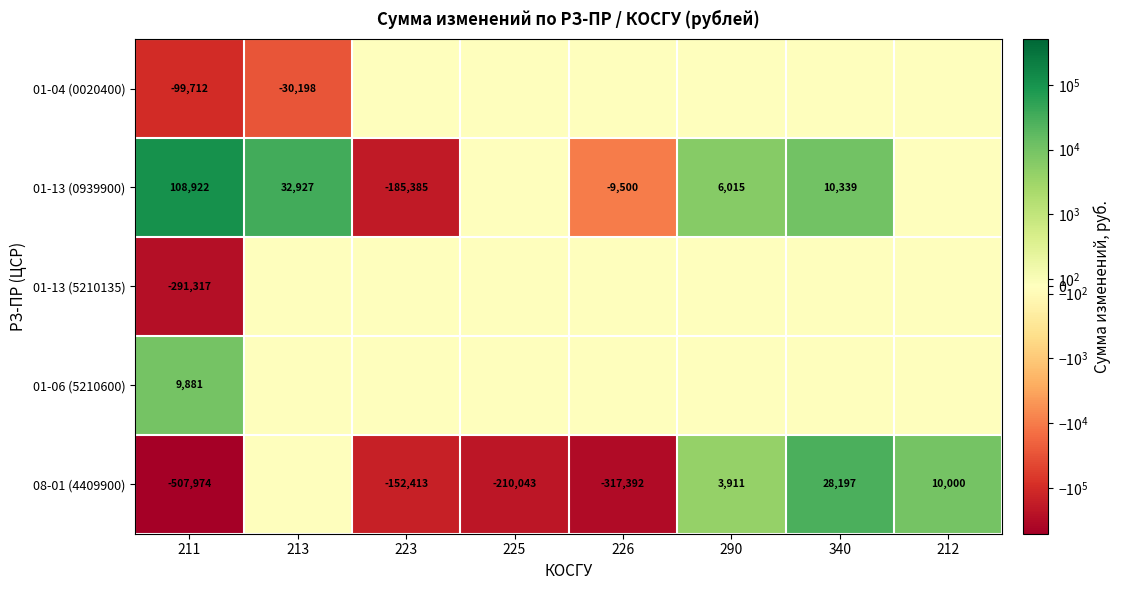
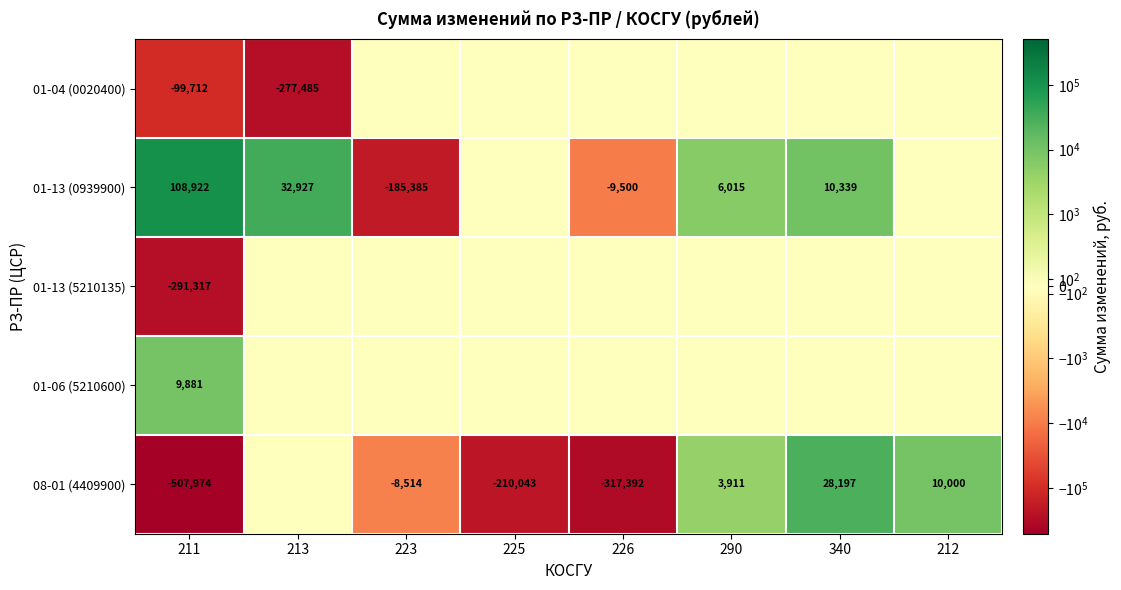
  {
    "01-04 (0020400)": {
      "211": "-99,712",
-     "213": "-30,198"
+     "213": "-277,485"
    },
    "01-13 (0939900)": {
      "211": "108,922",
      "213": "32,927",
      "223": "-185,385",
      "226": "-9,500",
      "290": "6,015",
      "340": "10,339"
    },
    "01-13 (5210135)": {
      "211": "-291,317"
    },
    "01-06 (5210600)": {
      "211": "9,881"
    },
    "08-01 (4409900)": {
      "211": "-507,974",
-     "223": "-152,413",
+     "223": "-8,514",
      "225": "-210,043",
      "226": "-317,392",
      "290": "3,911",
      "340": "28,197",
      "212": "10,000"
    }
  }
